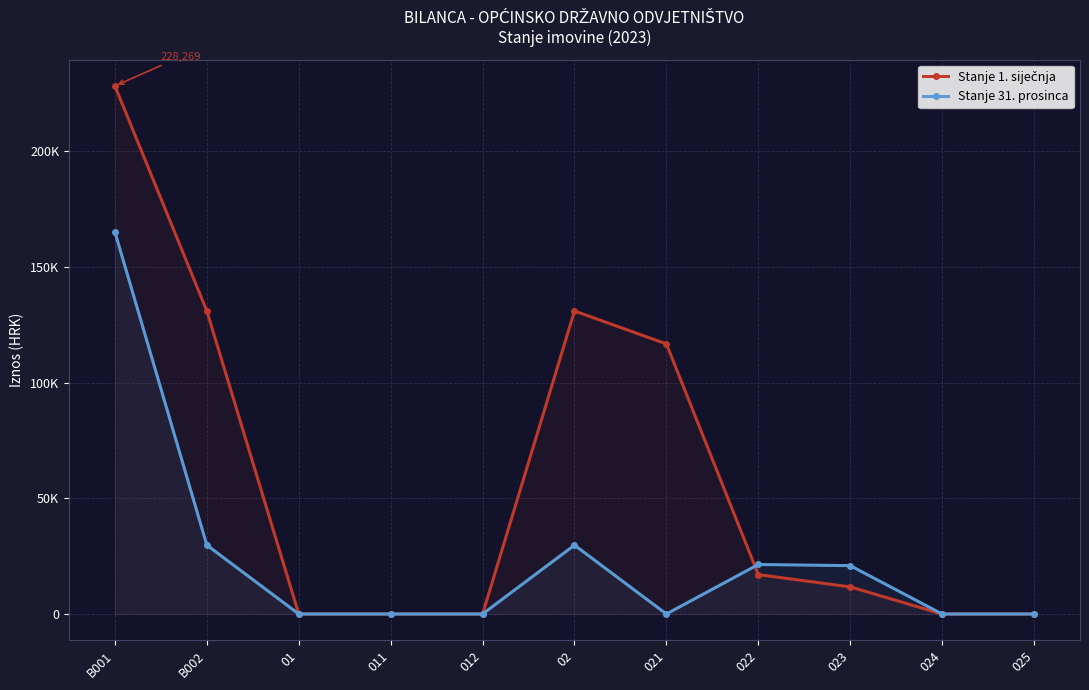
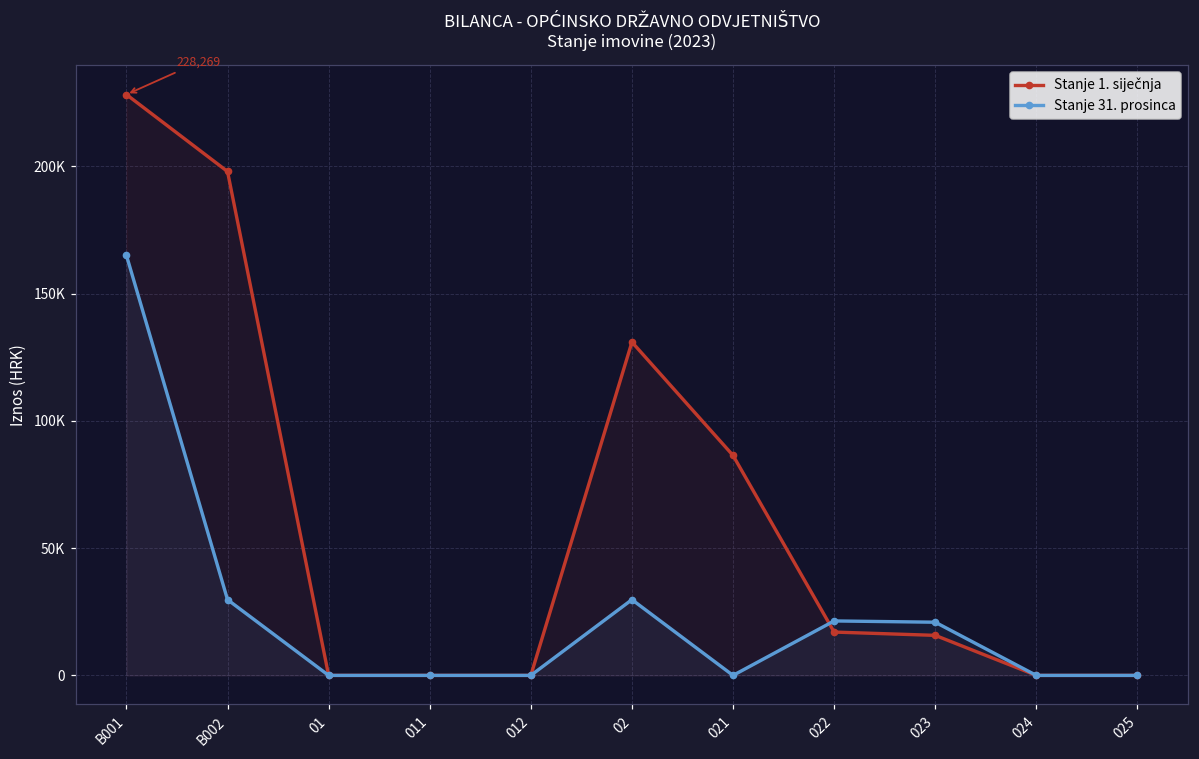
  {
    "Stanje 1. siječnja": {
-     "B002": 131000,
+     "B002": 198000,
      "02": 131000,
-     "021": 117000,
+     "021": 86000,
      "022": 17000,
-     "023": 12000
+     "023": 16000
    },
    "Stanje 31. prosinca": {
      "B001": 165000,
      "B002": 30000,
      "02": 30000,
      "021": 0,
      "022": 21000,
      "023": 21000
    }
  }
